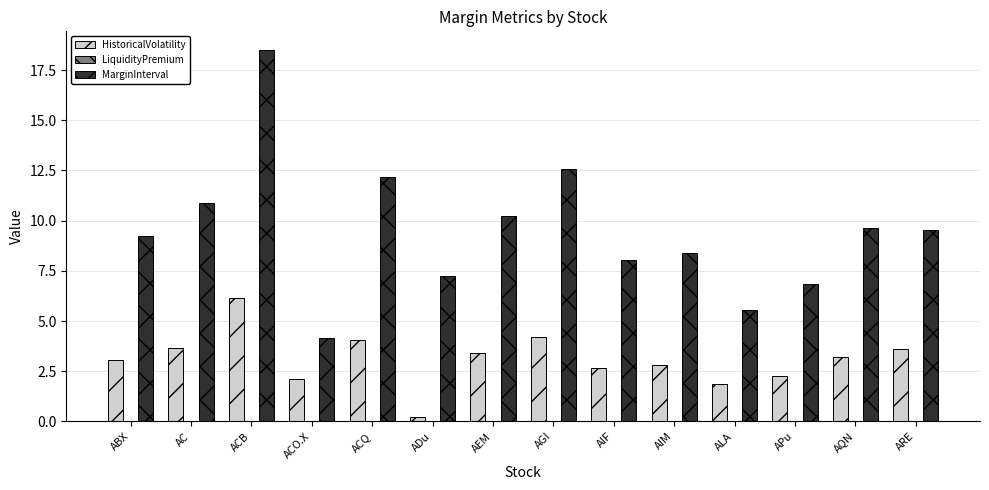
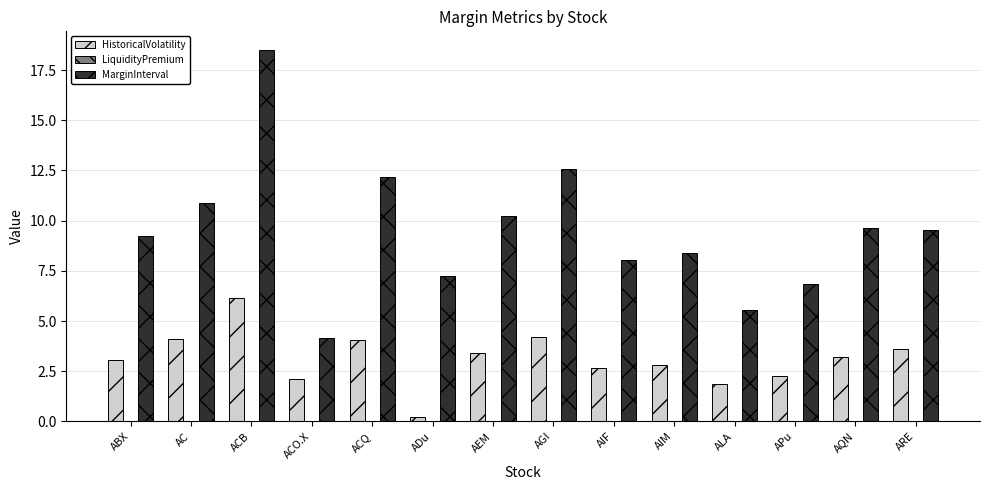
  {
    "HistoricalVolatility": {
      "ABX": 3.1,
-     "AC": 3.6,
+     "AC": 4.1,
      "ACB": 6.2,
      "ACO.X": 2.1,
      "ACQ": 4.1,
      "ADu": 0.2,
      "AEM": 3.4,
      "AGI": 4.2,
      "AIF": 2.7,
      "AIM": 2.8,
      "ALA": 1.8,
      "APu": 2.3,
      "AQN": 3.2,
      "ARE": 3.6
    },
    "LiquidityPremium": {
      "ABX": 0.0,
      "AC": 0.0,
      "ACB": 0.0,
      "ACO.X": 0.0,
      "ACQ": 0.0,
      "ADu": 0.0,
      "AEM": 0.0,
      "AGI": 0.0,
      "AIF": 0.0,
      "AIM": 0.0,
      "ALA": 0.0,
      "APu": 0.0,
      "AQN": 0.0,
      "ARE": 0.0
    },
    "MarginInterval": {
      "ABX": 9.3,
      "AC": 10.9,
      "ACB": 18.5,
      "ACO.X": 4.2,
      "ACQ": 12.2,
      "ADu": 7.2,
      "AEM": 10.2,
      "AGI": 12.6,
      "AIF": 8.0,
      "AIM": 8.4,
      "ALA": 5.5,
      "APu": 6.9,
      "AQN": 9.6,
      "ARE": 9.5
    }
  }
